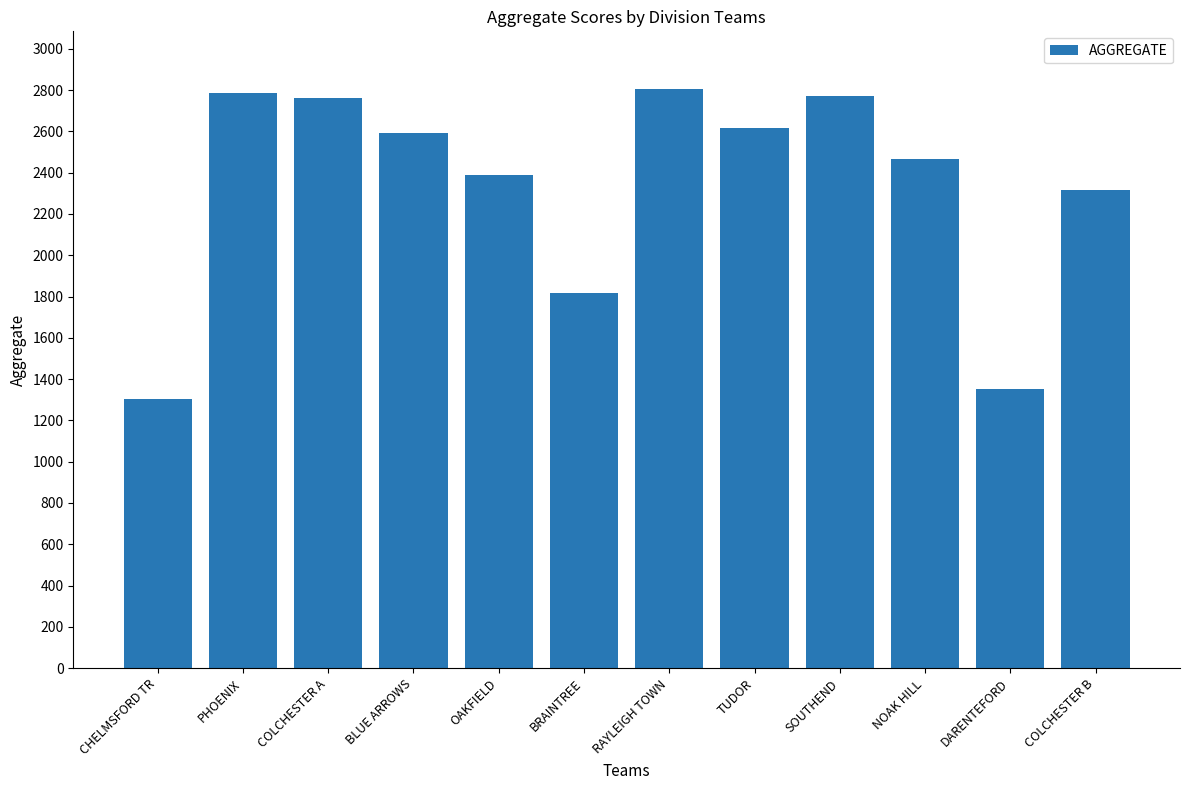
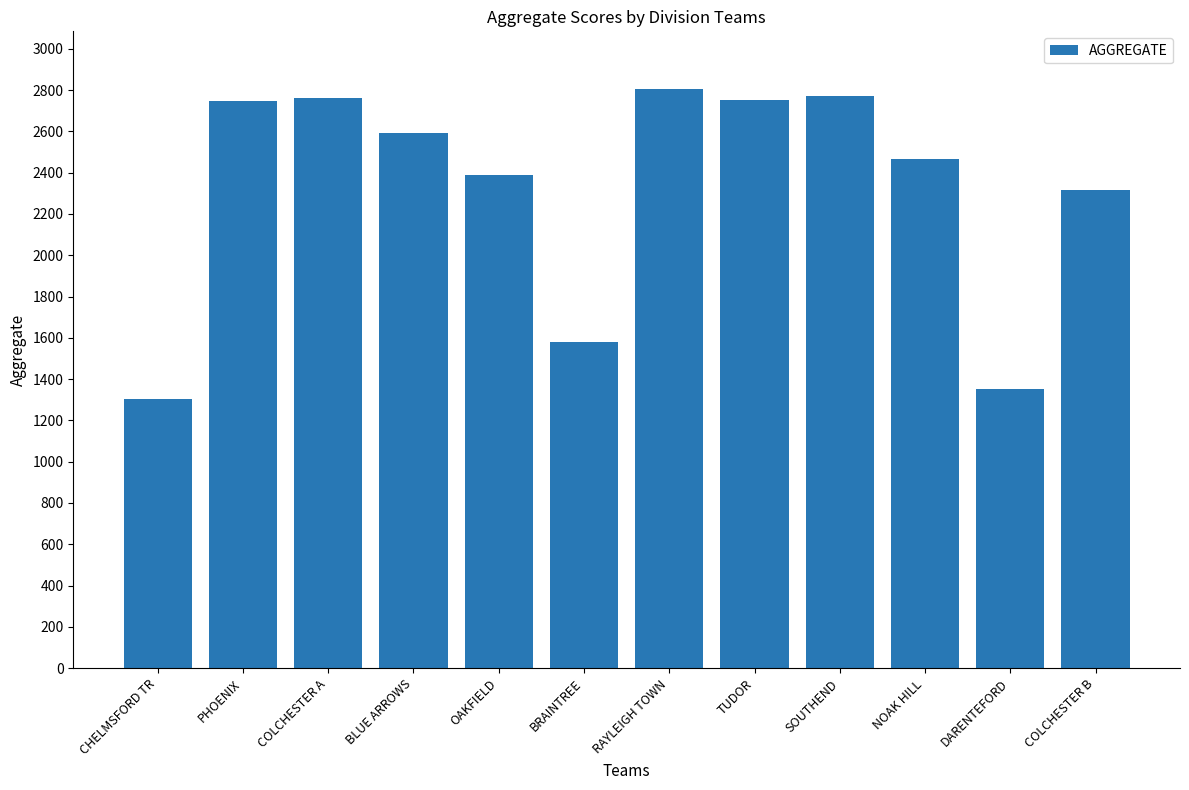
  {
    "CHELMSFORD TR": 1310,
-   "PHOENIX": 2790,
+   "PHOENIX": 2750,
    "COLCHESTER A": 2760,
    "BLUE ARROWS": 2590,
    "OAKFIELD": 2390,
-   "BRAINTREE": 1820,
+   "BRAINTREE": 1580,
    "RAYLEIGH TOWN": 2800,
-   "TUDOR": 2620,
+   "TUDOR": 2750,
    "SOUTHEND": 2770,
    "NOAK HILL": 2470,
    "DARENTEFORD": 1350,
    "COLCHESTER B": 2320
  }
